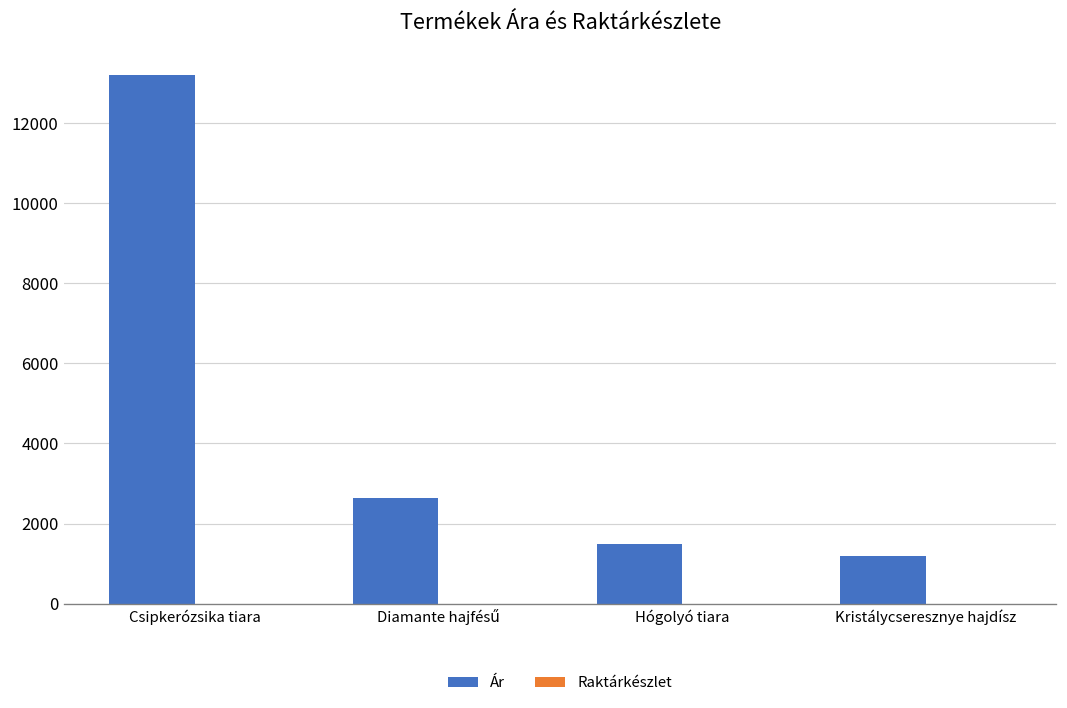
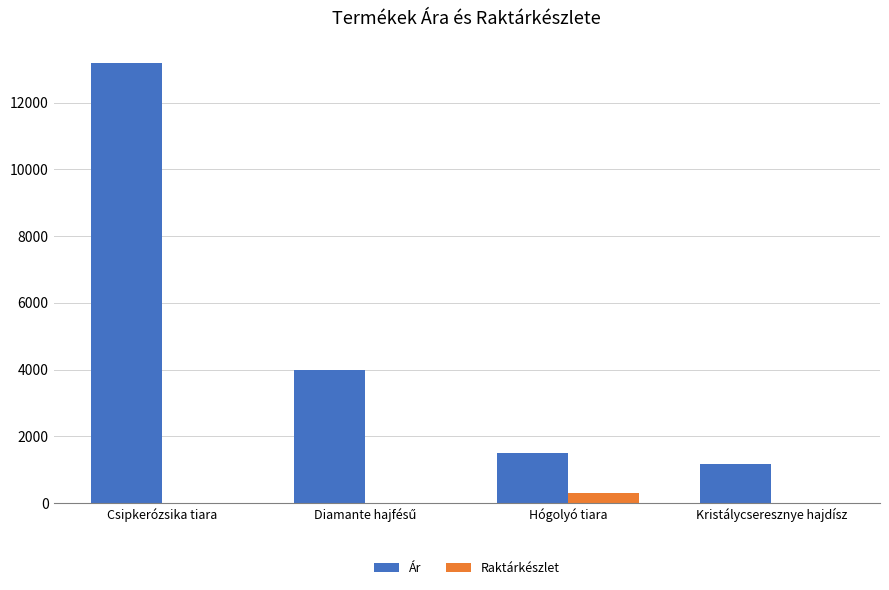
  {
    "Ár": {
      "Csipkerózsika tiara": 13200,
-     "Diamante hajfésű": 2600,
+     "Diamante hajfésű": 4000,
      "Hógolyó tiara": 1500,
      "Kristálycseresznye hajdísz": 1200
    },
    "Raktárkészlet": {
-     "Hógolyó tiara": 0,
+     "Hógolyó tiara": 300,
      "Kristálycseresznye hajdísz": 0
    }
  }
